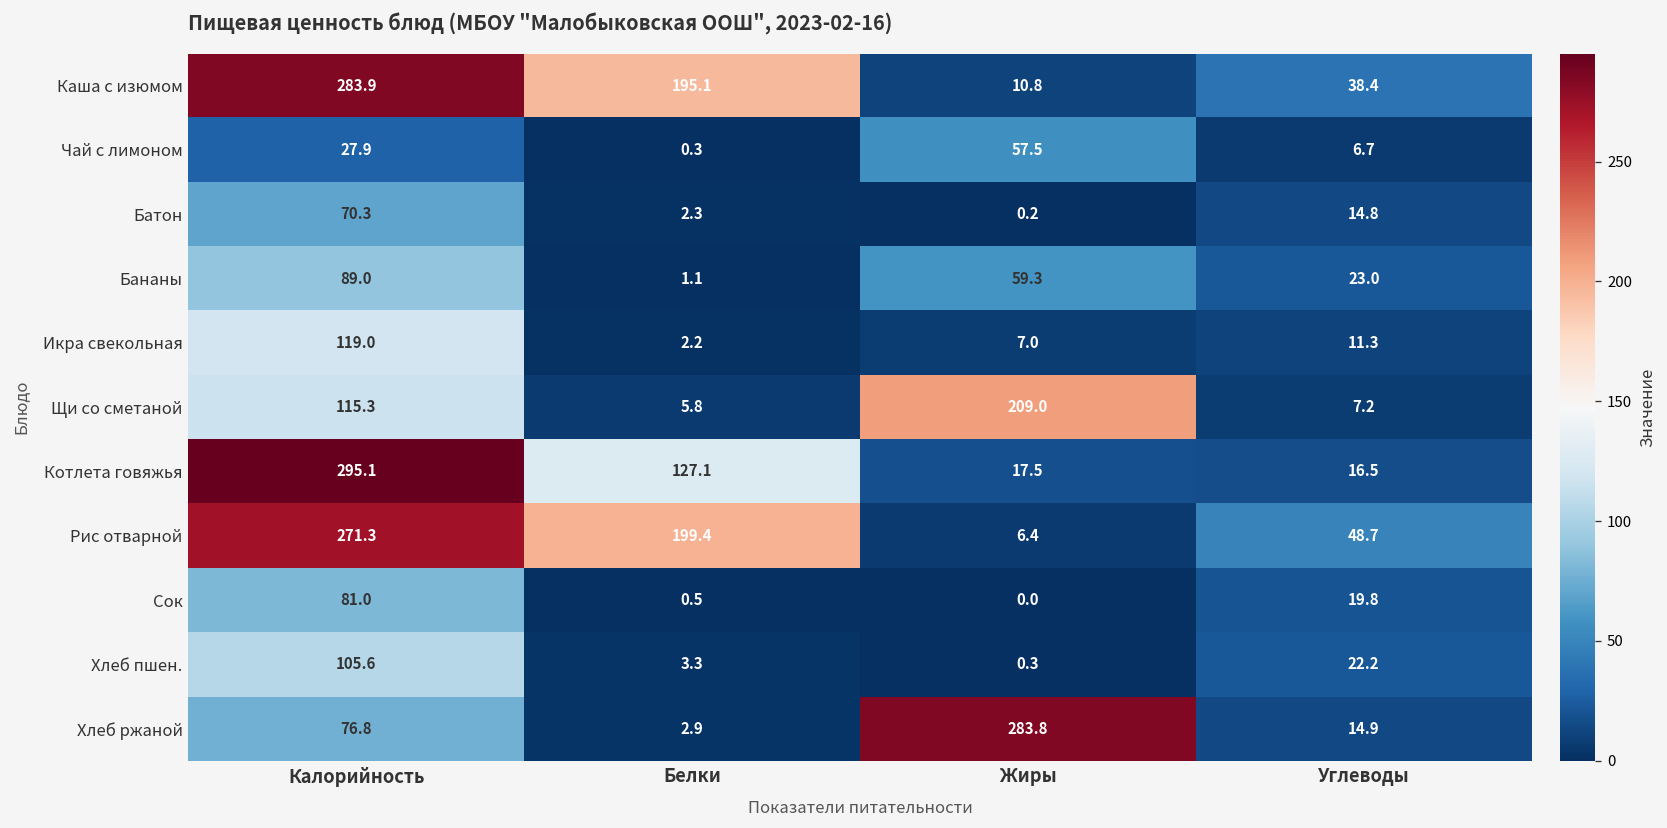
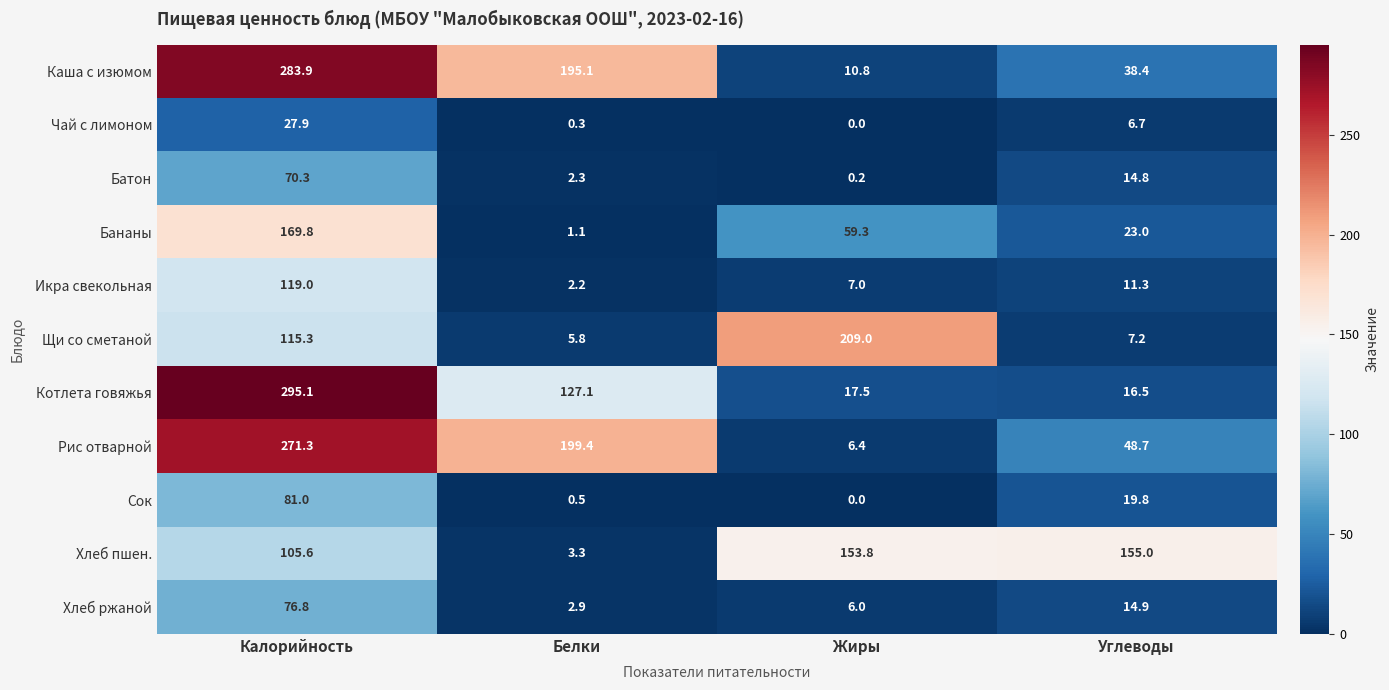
  {
    "Каша с изюмом": {
      "Калорийность": 283.9,
      "Белки": 195.1,
      "Жиры": 10.8,
      "Углеводы": 38.4
    },
    "Чай с лимоном": {
      "Калорийность": 27.9,
      "Белки": 0.3,
-     "Жиры": 57.5,
+     "Жиры": 0.0,
      "Углеводы": 6.7
    },
    "Батон": {
      "Калорийность": 70.3,
      "Белки": 2.3,
      "Жиры": 0.2,
      "Углеводы": 14.8
    },
    "Бананы": {
-     "Калорийность": 89.0,
+     "Калорийность": 169.8,
      "Белки": 1.1,
      "Жиры": 59.3,
      "Углеводы": 23.0
    },
    "Икра свекольная": {
      "Калорийность": 119.0,
      "Белки": 2.2,
      "Жиры": 7.0,
      "Углеводы": 11.3
    },
    "Щи со сметаной": {
      "Калорийность": 115.3,
      "Белки": 5.8,
      "Жиры": 209.0,
      "Углеводы": 7.2
    },
    "Котлета говяжья": {
      "Калорийность": 295.1,
      "Белки": 127.1,
      "Жиры": 17.5,
      "Углеводы": 16.5
    },
    "Рис отварной": {
      "Калорийность": 271.3,
      "Белки": 199.4,
      "Жиры": 6.4,
      "Углеводы": 48.7
    },
    "Сок": {
      "Калорийность": 81.0,
      "Белки": 0.5,
      "Жиры": 0.0,
      "Углеводы": 19.8
    },
    "Хлеб пшен.": {
      "Калорийность": 105.6,
      "Белки": 3.3,
-     "Жиры": 0.3,
-     "Углеводы": 22.2
+     "Жиры": 153.8,
+     "Углеводы": 155.0
    },
    "Хлеб ржаной": {
      "Калорийность": 76.8,
      "Белки": 2.9,
-     "Жиры": 283.8,
+     "Жиры": 6.0,
      "Углеводы": 14.9
    }
  }
